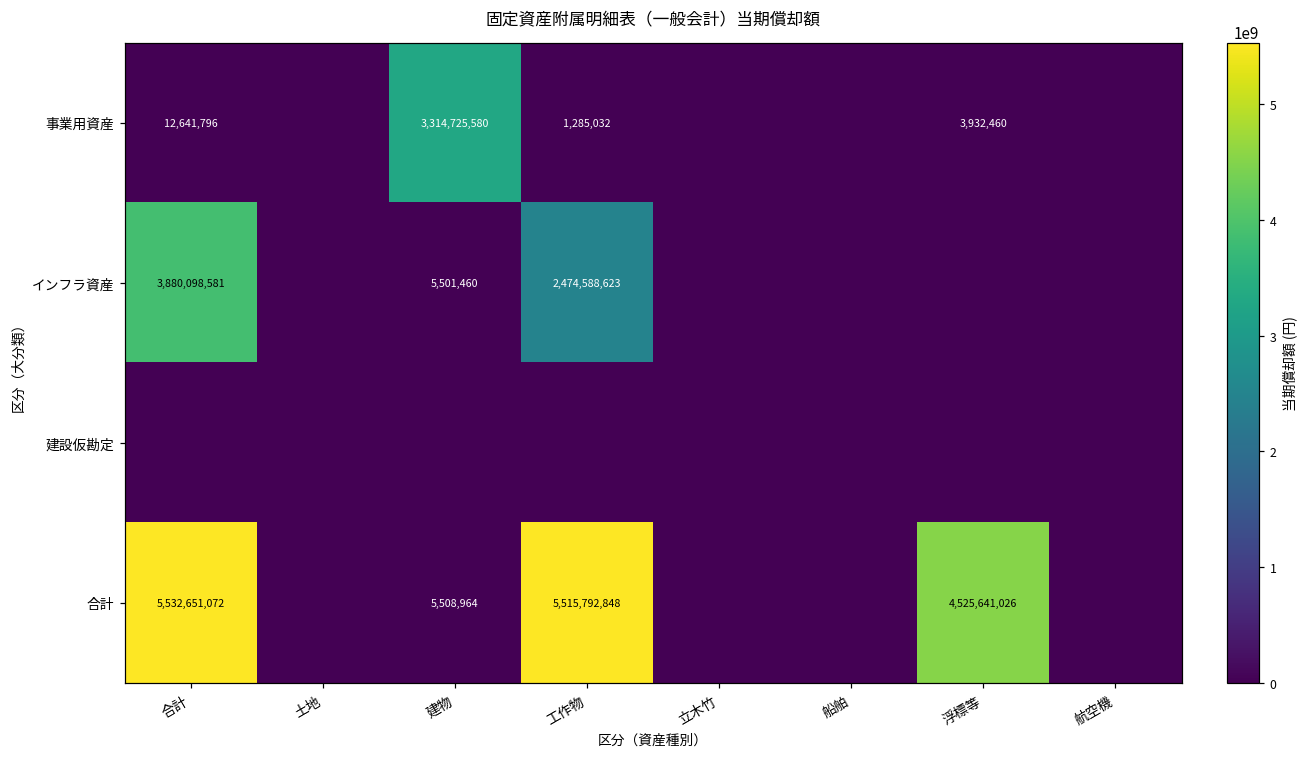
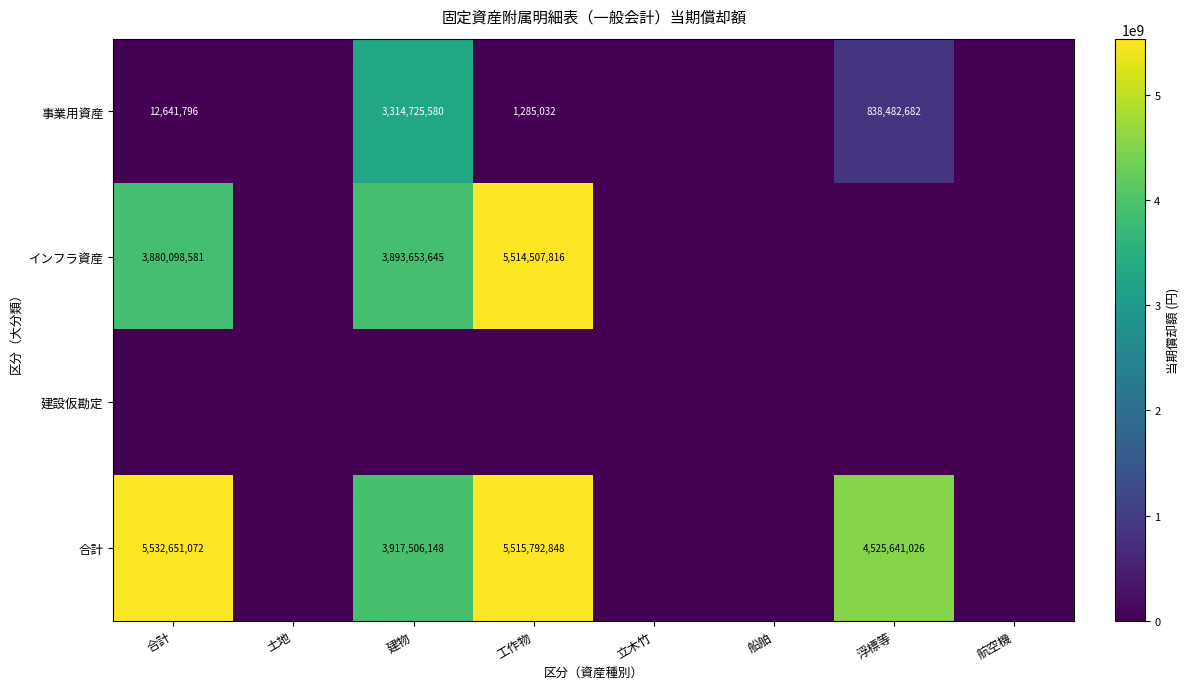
  {
    "事業用資産": {
      "合計": "12,641,796",
      "建物": "3,314,725,580",
      "工作物": "1,285,032",
-     "浮標等": "3,932,460"
+     "浮標等": "838,482,682"
    },
    "インフラ資産": {
      "合計": "3,880,098,581",
-     "建物": "5,501,460",
-     "工作物": "2,474,588,623"
+     "建物": "3,893,653,645",
+     "工作物": "5,514,507,816"
    },
    "合計": {
      "合計": "5,532,651,072",
-     "建物": "5,508,964",
+     "建物": "3,917,506,148",
      "工作物": "5,515,792,848",
      "浮標等": "4,525,641,026"
    }
  }
